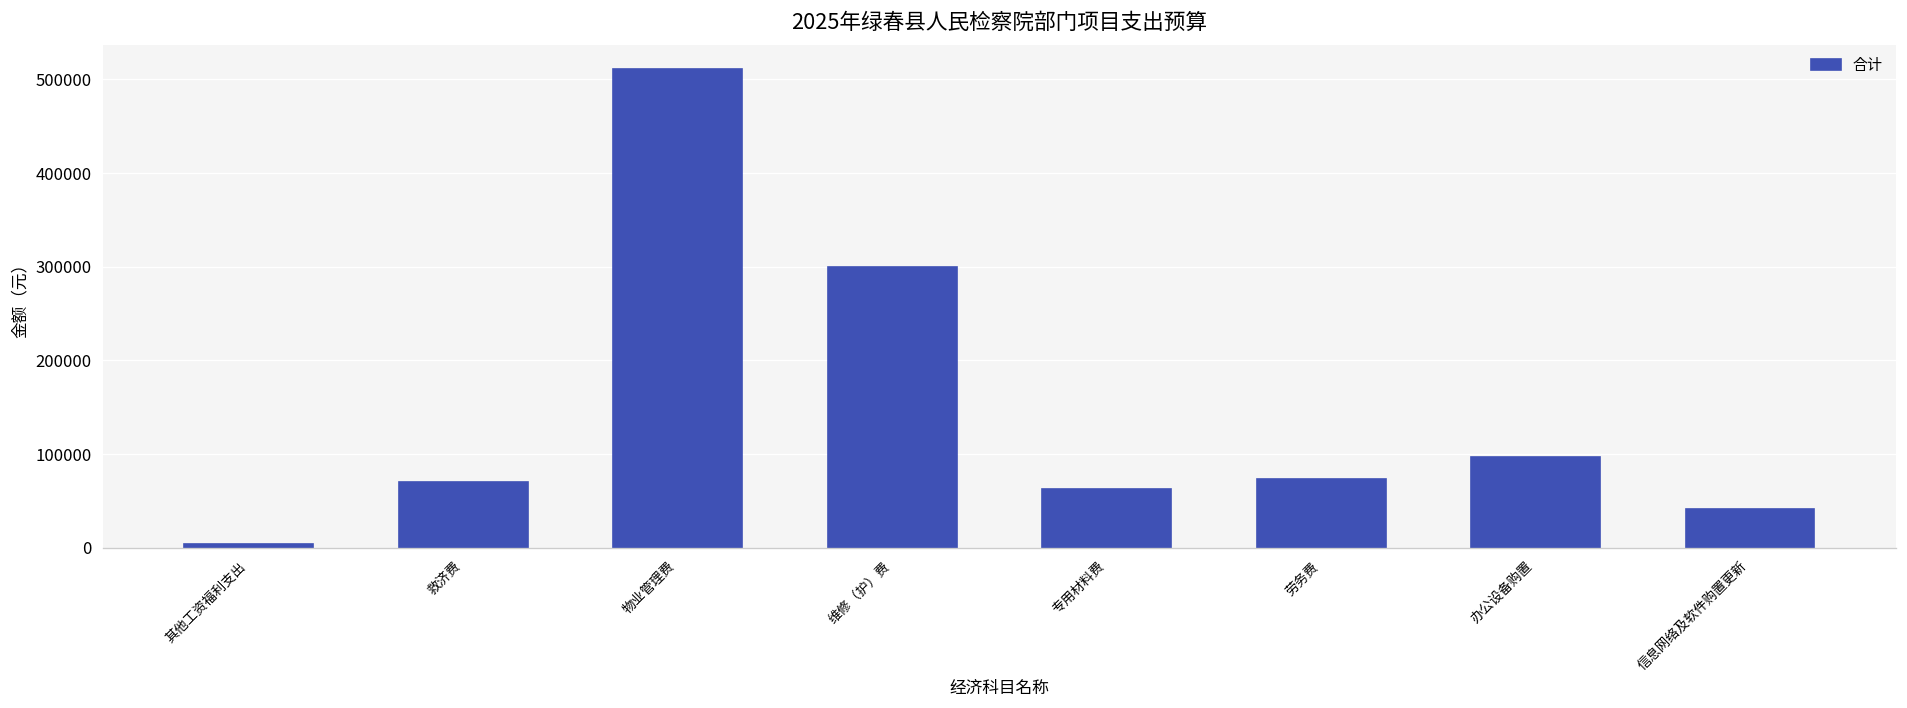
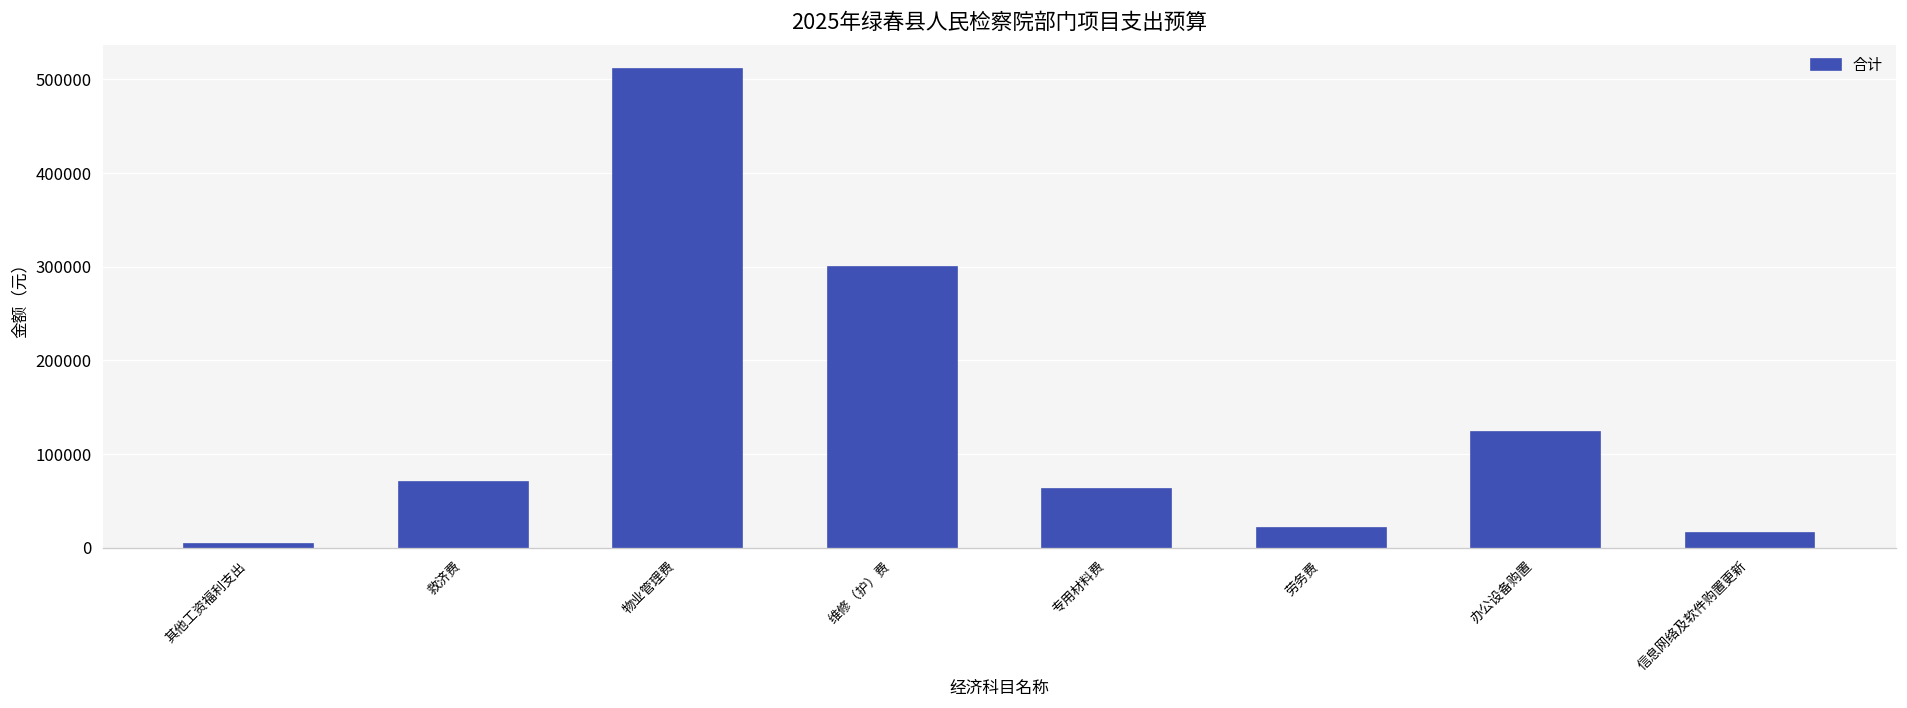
  {
    "其他工资福利支出": 0,
    "救济费": 70000,
    "物业管理费": 510000,
    "维修（护）费": 300000,
    "专用材料费": 60000,
-   "劳务费": 70000,
-   "办公设备购置": 100000,
-   "信息网络及软件购置更新": 40000
+   "劳务费": 20000,
+   "办公设备购置": 120000,
+   "信息网络及软件购置更新": 20000
  }
